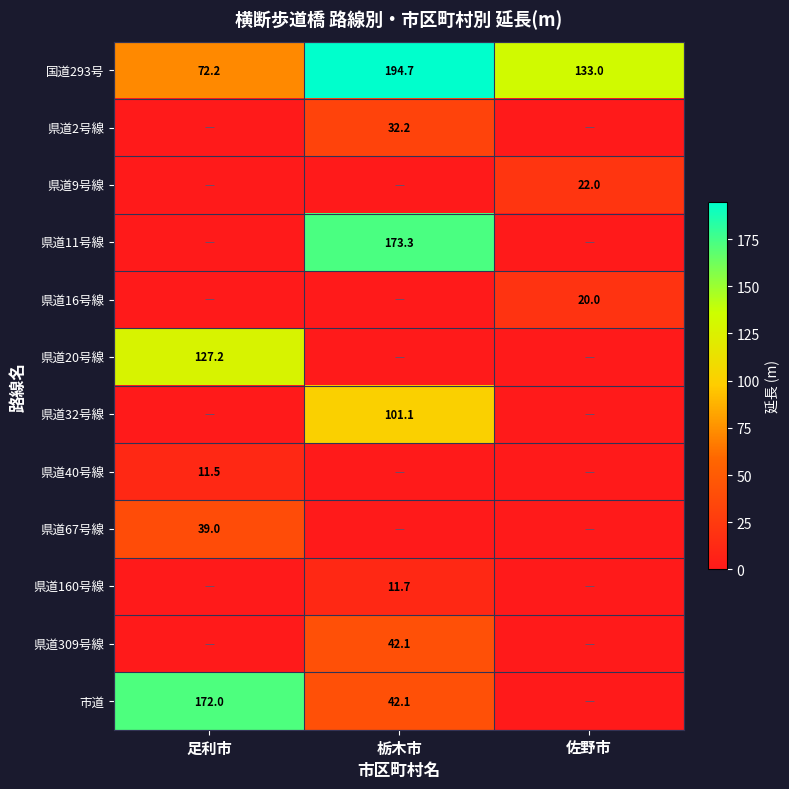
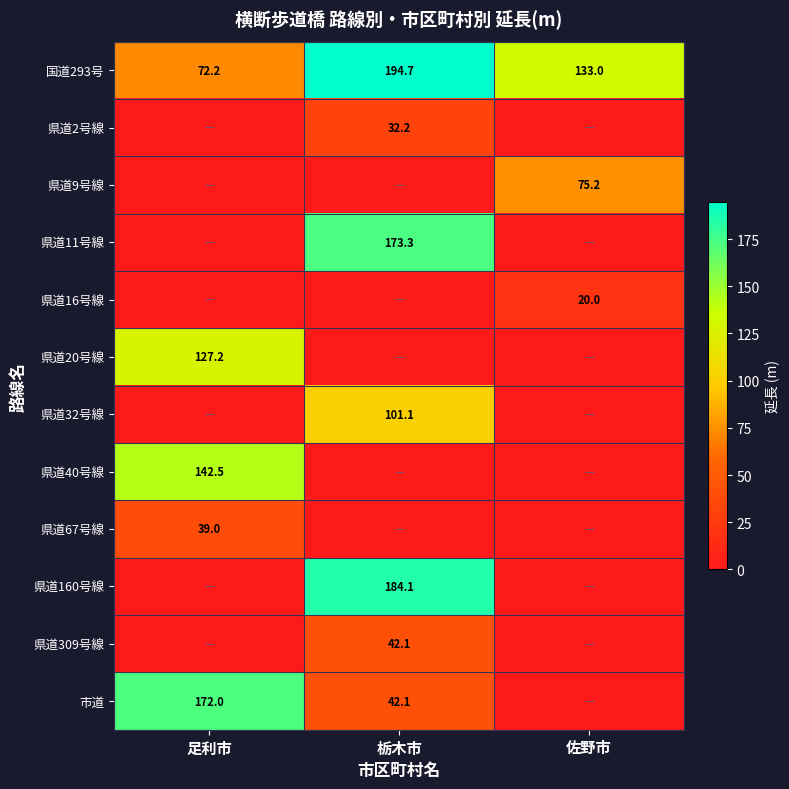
  {
    "国道293号": {
      "足利市": 72.2,
      "栃木市": 194.7,
      "佐野市": 133.0
    },
    "県道2号線": {
      "栃木市": 32.2
    },
    "県道9号線": {
-     "佐野市": 22.0
+     "佐野市": 75.2
    },
    "県道11号線": {
      "栃木市": 173.3
    },
    "県道16号線": {
      "佐野市": 20.0
    },
    "県道20号線": {
      "足利市": 127.2
    },
    "県道32号線": {
      "栃木市": 101.1
    },
    "県道40号線": {
-     "足利市": 11.5
+     "足利市": 142.5
    },
    "県道67号線": {
      "足利市": 39.0
    },
    "県道160号線": {
-     "栃木市": 11.7
+     "栃木市": 184.1
    },
    "県道309号線": {
      "栃木市": 42.1
    },
    "市道": {
      "足利市": 172.0,
      "栃木市": 42.1
    }
  }
